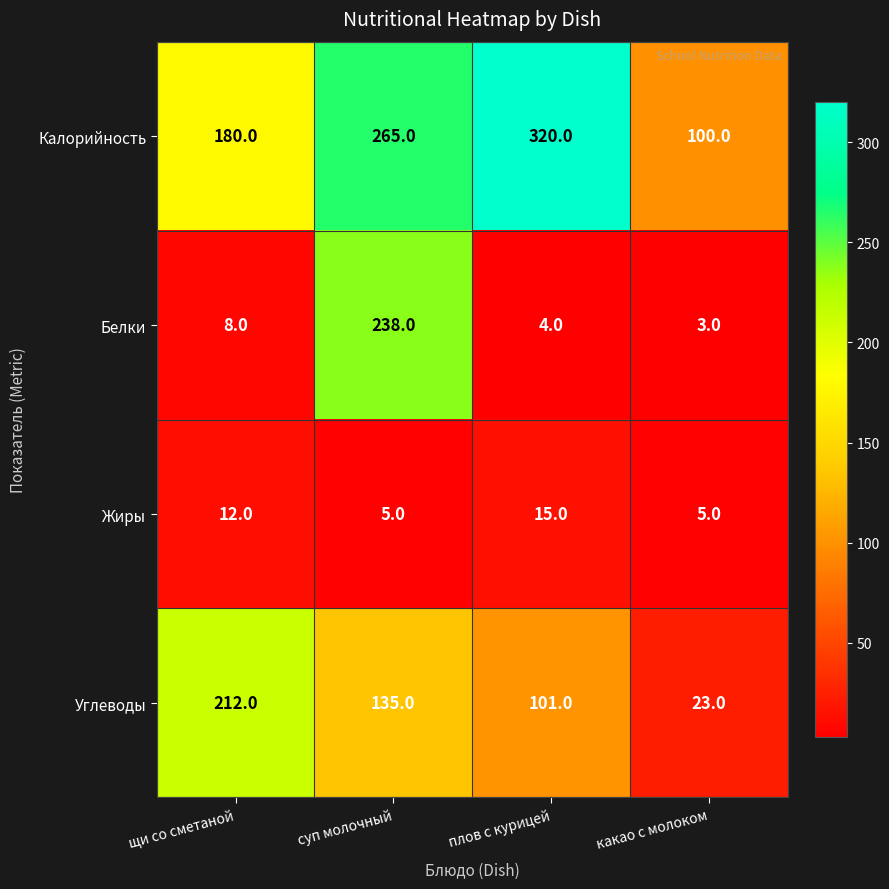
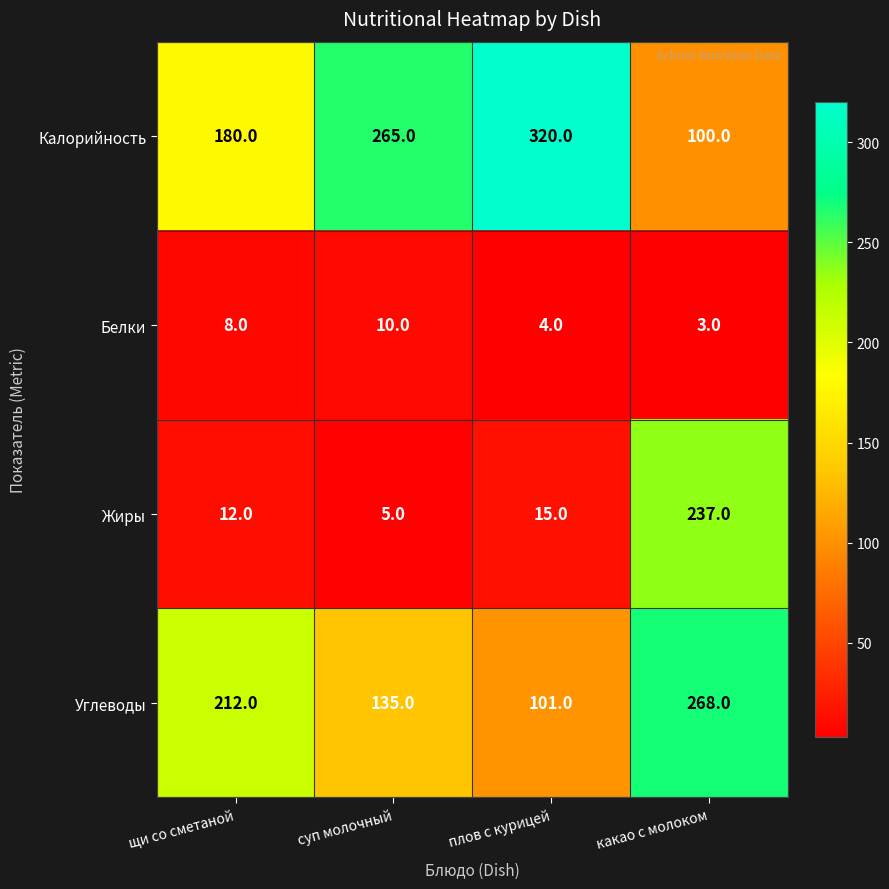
  {
    "Калорийность": {
      "щи со сметаной": 180.0,
      "суп молочный": 265.0,
      "плов с курицей": 320.0
    },
    "Белки": {
      "щи со сметаной": 8.0,
-     "суп молочный": 238.0,
+     "суп молочный": 10.0,
      "плов с курицей": 4.0,
      "какао с молоком": 3.0
    },
    "Жиры": {
      "щи со сметаной": 12.0,
      "суп молочный": 5.0,
      "плов с курицей": 15.0,
-     "какао с молоком": 5.0
+     "какао с молоком": 237.0
    },
    "Углеводы": {
      "щи со сметаной": 212.0,
      "суп молочный": 135.0,
      "плов с курицей": 101.0,
-     "какао с молоком": 23.0
+     "какао с молоком": 268.0
    }
  }
